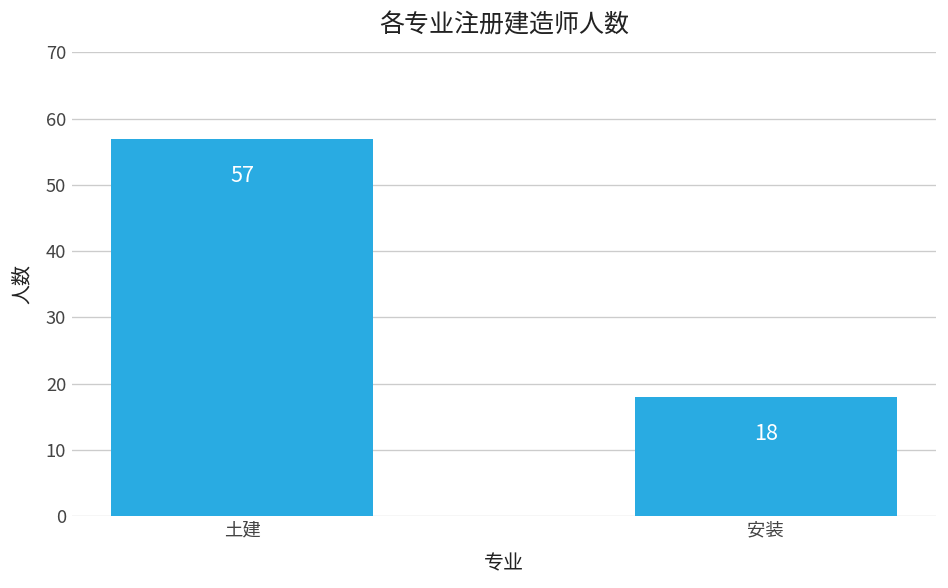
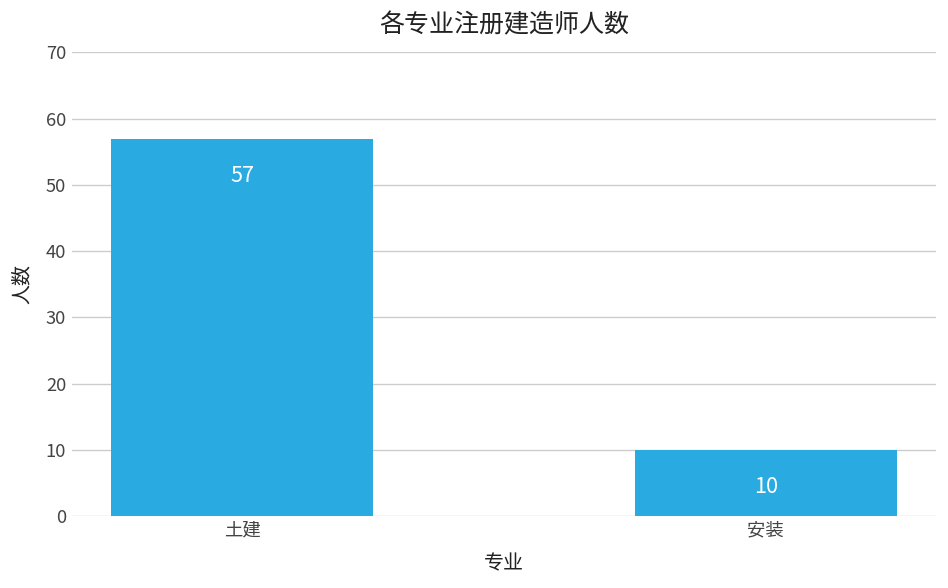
  {
    "土建": 57,
-   "安装": 18
+   "安装": 10
  }
